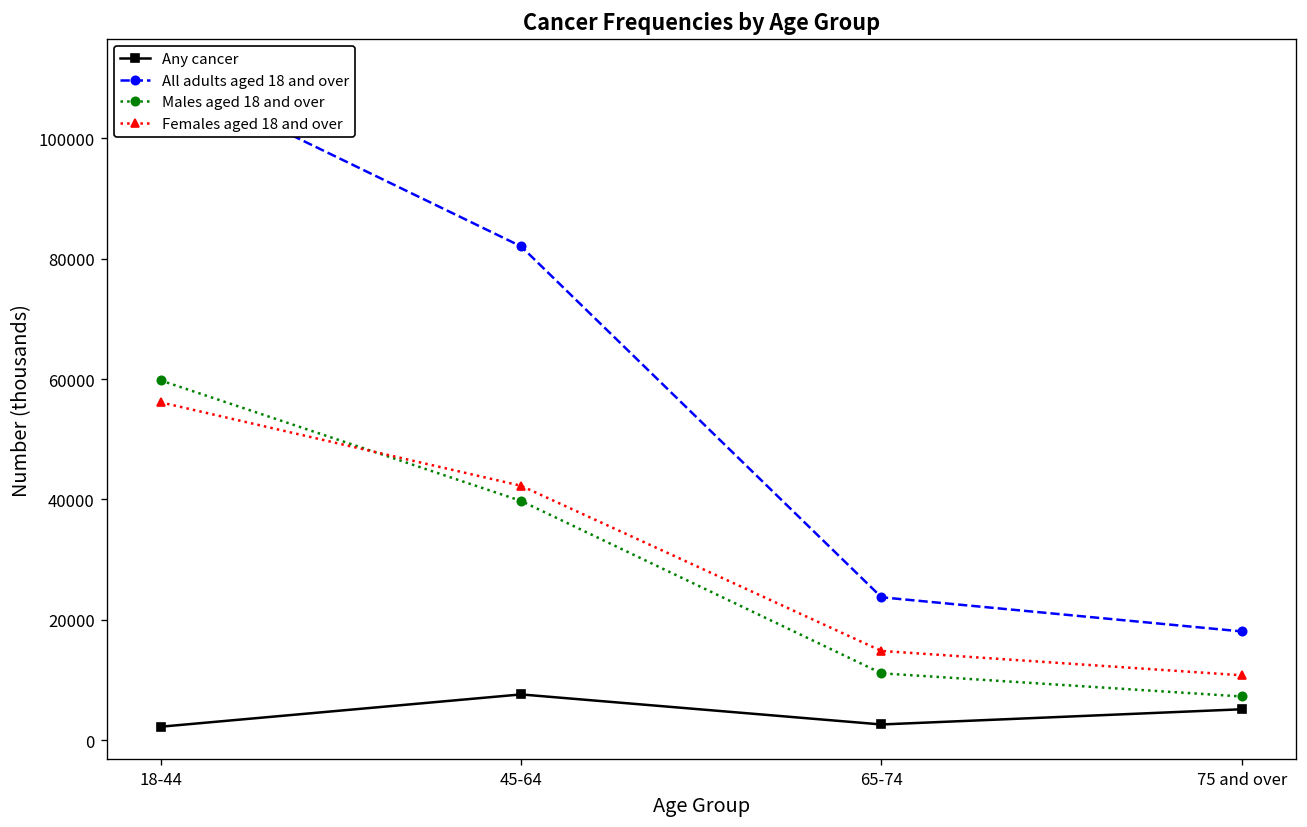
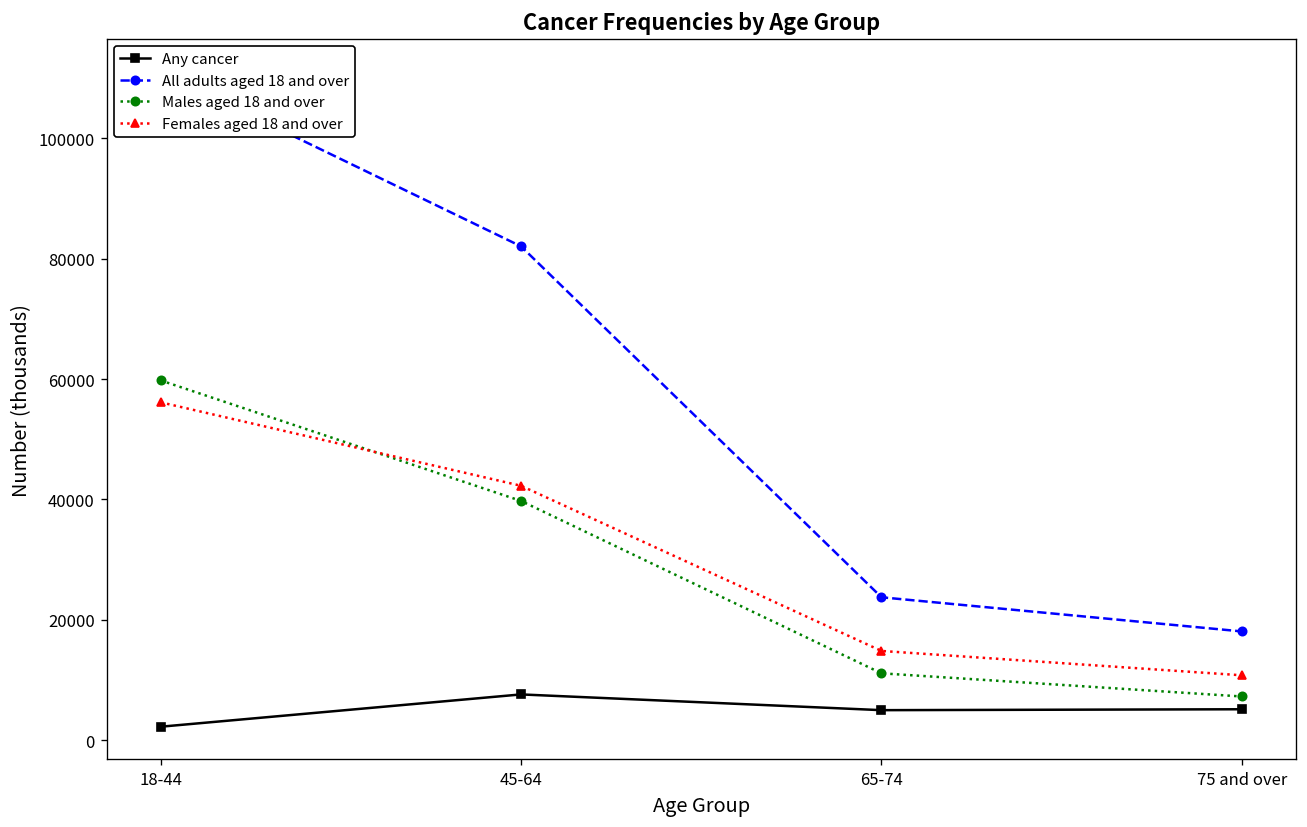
  {
    "Any cancer": {
      "18-44": 2000,
      "45-64": 8000,
-     "65-74": 3000,
+     "65-74": 5000,
      "75 and over": 5000
    },
    "All adults aged 18 and over": {
      "45-64": 82000,
      "65-74": 24000,
      "75 and over": 18000
    },
    "Males aged 18 and over": {
      "18-44": 60000,
      "45-64": 40000,
      "65-74": 11000,
      "75 and over": 7000
    },
    "Females aged 18 and over": {
      "18-44": 56000,
      "45-64": 42000,
      "65-74": 15000,
      "75 and over": 11000
    }
  }
